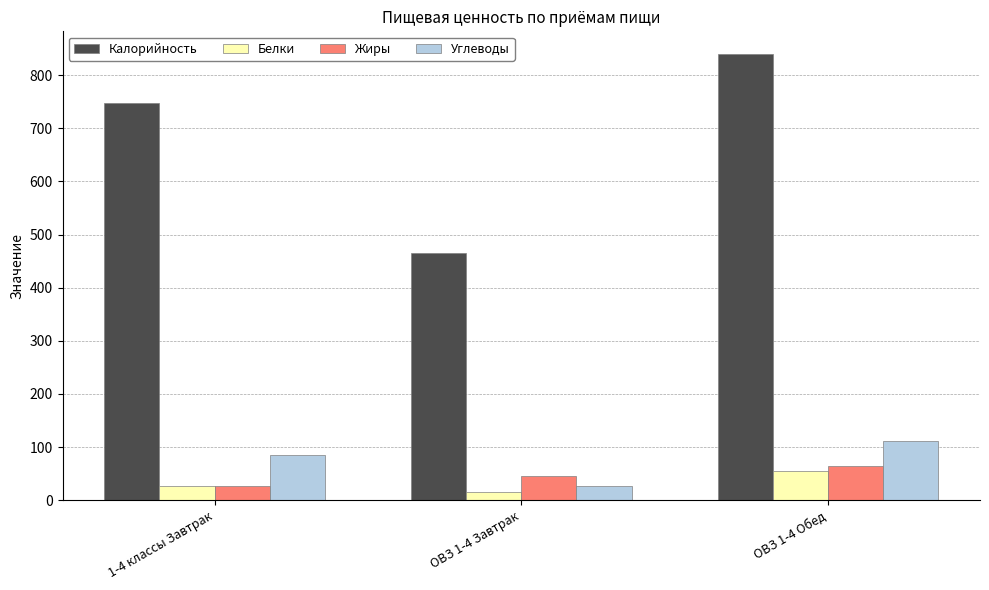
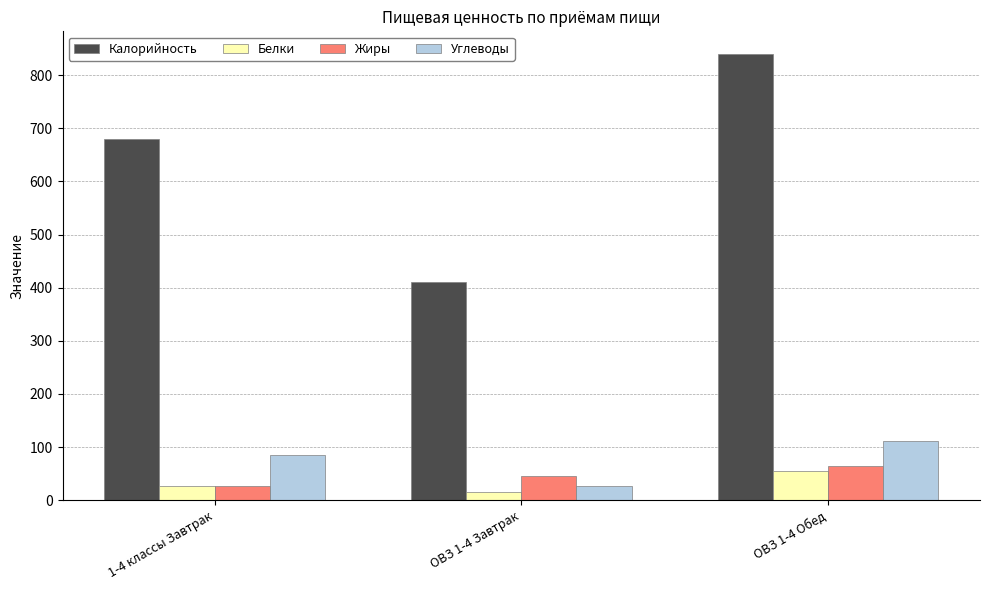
  {
    "Калорийность": {
-     "1-4 классы Завтрак": 750,
-     "ОВЗ 1-4 Завтрак": 460,
+     "1-4 классы Завтрак": 680,
+     "ОВЗ 1-4 Завтрак": 410,
      "ОВЗ 1-4 Обед": 840
    },
    "Белки": {
      "1-4 классы Завтрак": 30,
      "ОВЗ 1-4 Завтрак": 20,
      "ОВЗ 1-4 Обед": 60
    },
    "Жиры": {
      "1-4 классы Завтрак": 30,
      "ОВЗ 1-4 Завтрак": 50,
      "ОВЗ 1-4 Обед": 60
    },
    "Углеводы": {
      "1-4 классы Завтрак": 80,
      "ОВЗ 1-4 Завтрак": 30,
      "ОВЗ 1-4 Обед": 110
    }
  }
